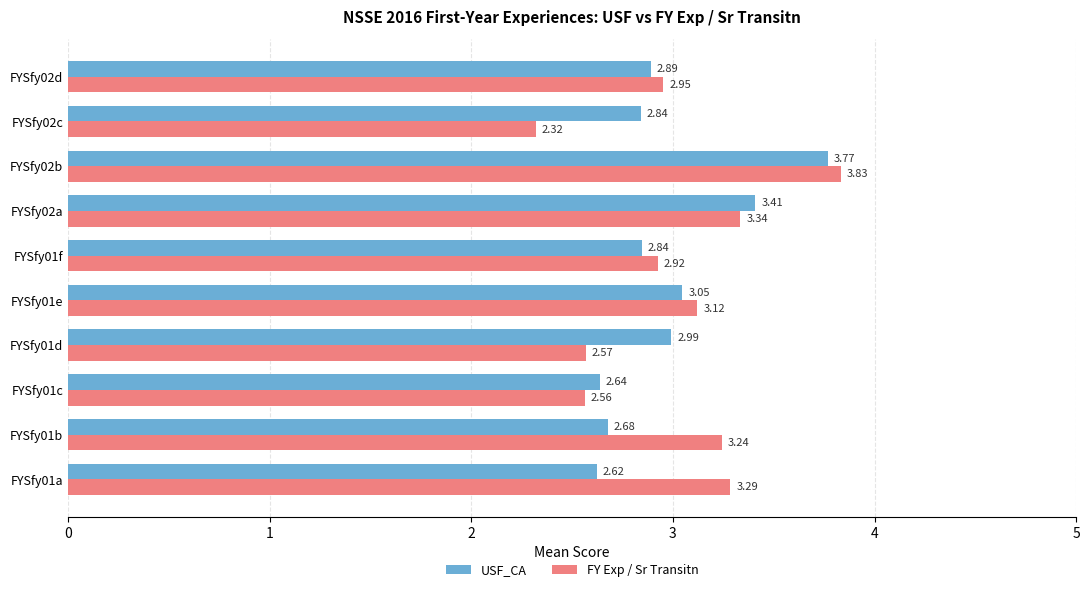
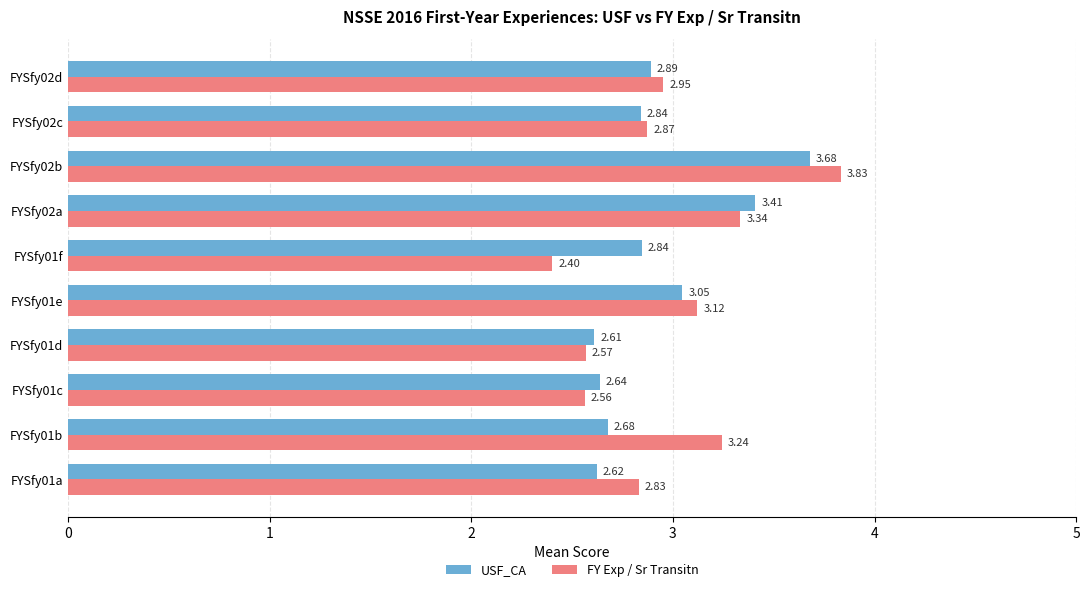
  {
    "USF_CA": {
      "FYSfy02d": 2.89,
      "FYSfy02c": 2.84,
-     "FYSfy02b": 3.77,
+     "FYSfy02b": 3.68,
      "FYSfy02a": 3.41,
      "FYSfy01f": 2.84,
      "FYSfy01e": 3.05,
-     "FYSfy01d": 2.99,
+     "FYSfy01d": 2.61,
      "FYSfy01c": 2.64,
      "FYSfy01b": 2.68,
      "FYSfy01a": 2.62
    },
    "FY Exp / Sr Transitn": {
      "FYSfy02d": 2.95,
-     "FYSfy02c": 2.32,
+     "FYSfy02c": 2.87,
      "FYSfy02b": 3.83,
      "FYSfy02a": 3.34,
-     "FYSfy01f": 2.92,
+     "FYSfy01f": 2.40,
      "FYSfy01e": 3.12,
      "FYSfy01d": 2.57,
      "FYSfy01c": 2.56,
      "FYSfy01b": 3.24,
-     "FYSfy01a": 3.29
+     "FYSfy01a": 2.83
    }
  }
